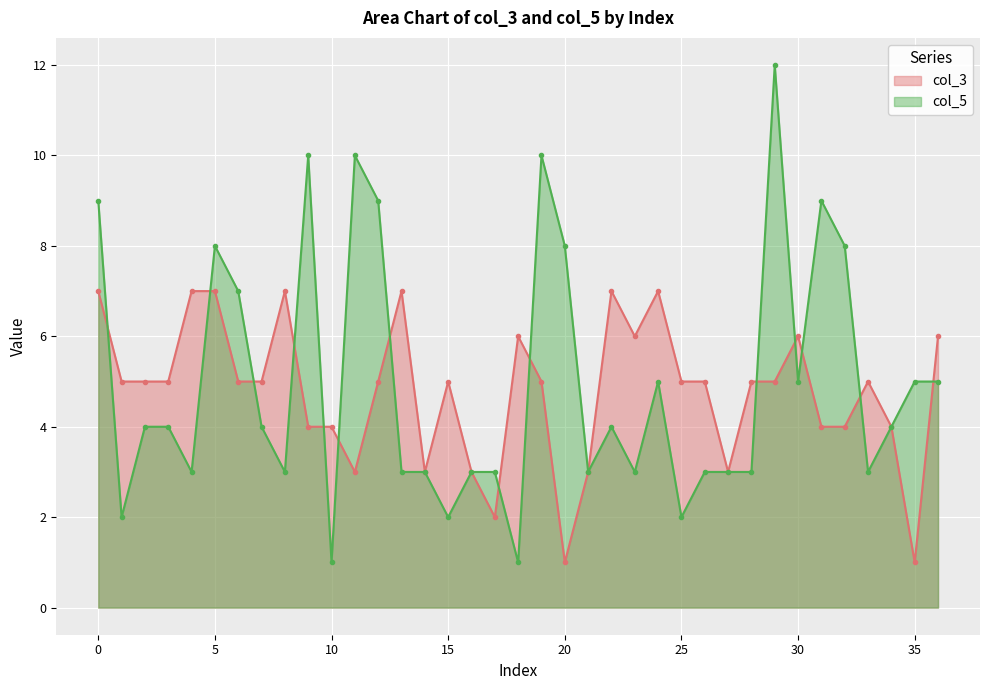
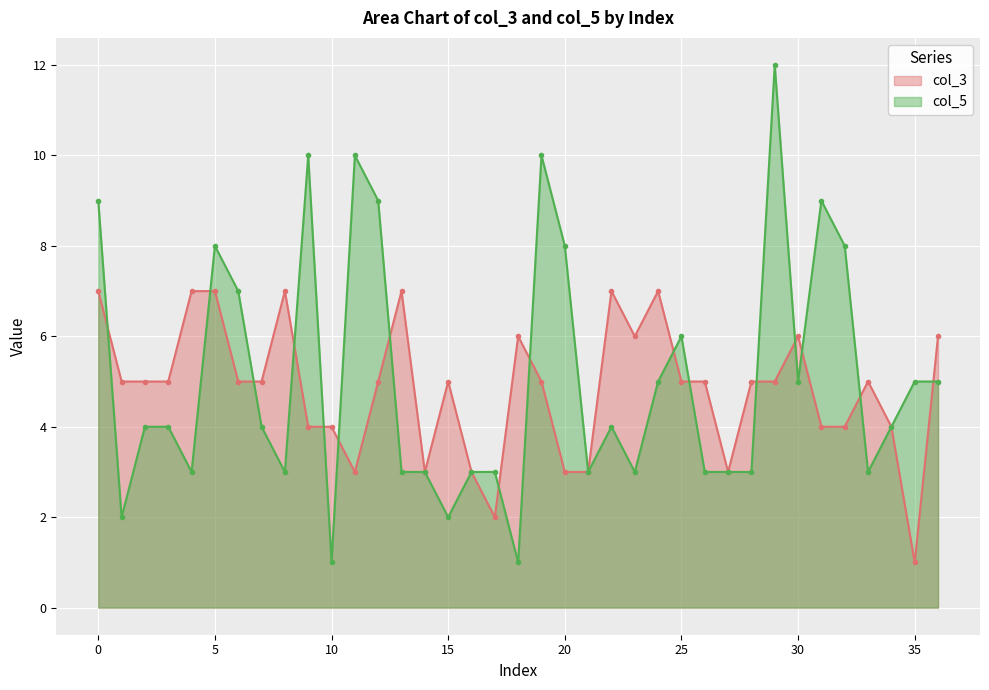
  {
    "col_3": {
      "0": 7,
      "5": 7,
      "10": 4,
      "15": 5,
-     "20": 1,
+     "20": 3,
      "25": 5,
      "30": 6,
      "35": 1
    },
    "col_5": {
      "0": 9,
      "5": 8,
      "10": 1,
      "15": 2,
      "20": 8,
-     "25": 2,
+     "25": 6,
      "30": 5,
      "35": 5
    }
  }
